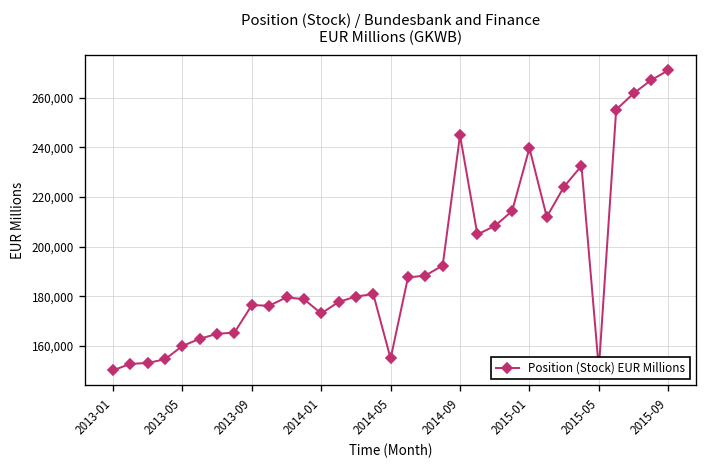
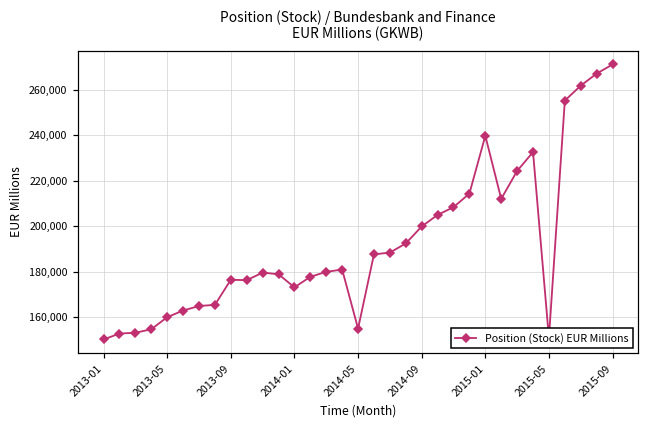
  {
    "2013-01": "150,000",
    "2013-05": "160,000",
    "2013-09": "176,000",
    "2014-01": "173,000",
    "2014-05": "155,000",
-   "2014-09": "245,000",
+   "2014-09": "200,000",
    "2015-01": "240,000",
    "2015-09": "271,000"
  }
